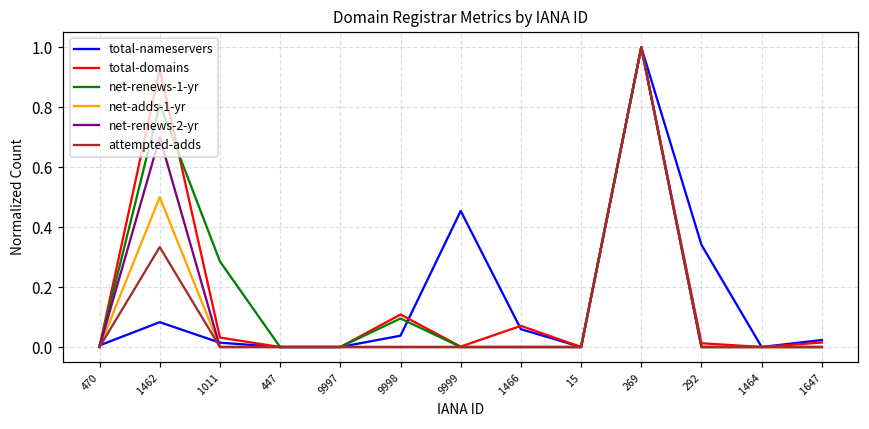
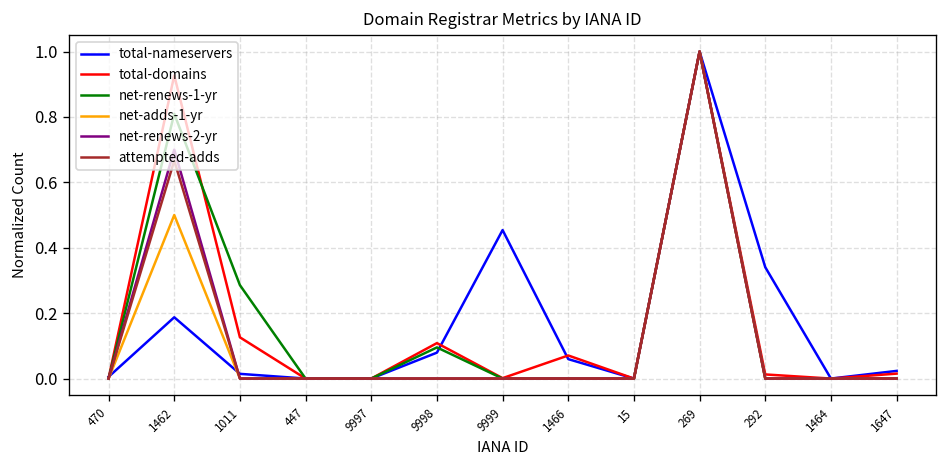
  {
    "total-nameservers": {
-     "1462": 0.08,
+     "1462": 0.19,
      "1011": 0.01,
-     "9998": 0.04,
+     "9998": 0.08,
      "9999": 0.45,
      "1466": 0.06,
      "292": 0.34
    },
    "total-domains": {
-     "1011": 0.03,
+     "1011": 0.13,
      "9998": 0.11,
      "1466": 0.07,
      "292": 0.01
    },
    "net-renews-1-yr": {
      "1011": 0.29,
      "9998": 0.10
    },
    "net-adds-1-yr": {
      "1462": 0.50
    },
    "attempted-adds": {
-     "1462": 0.33
+     "1462": 0.67
    }
  }
